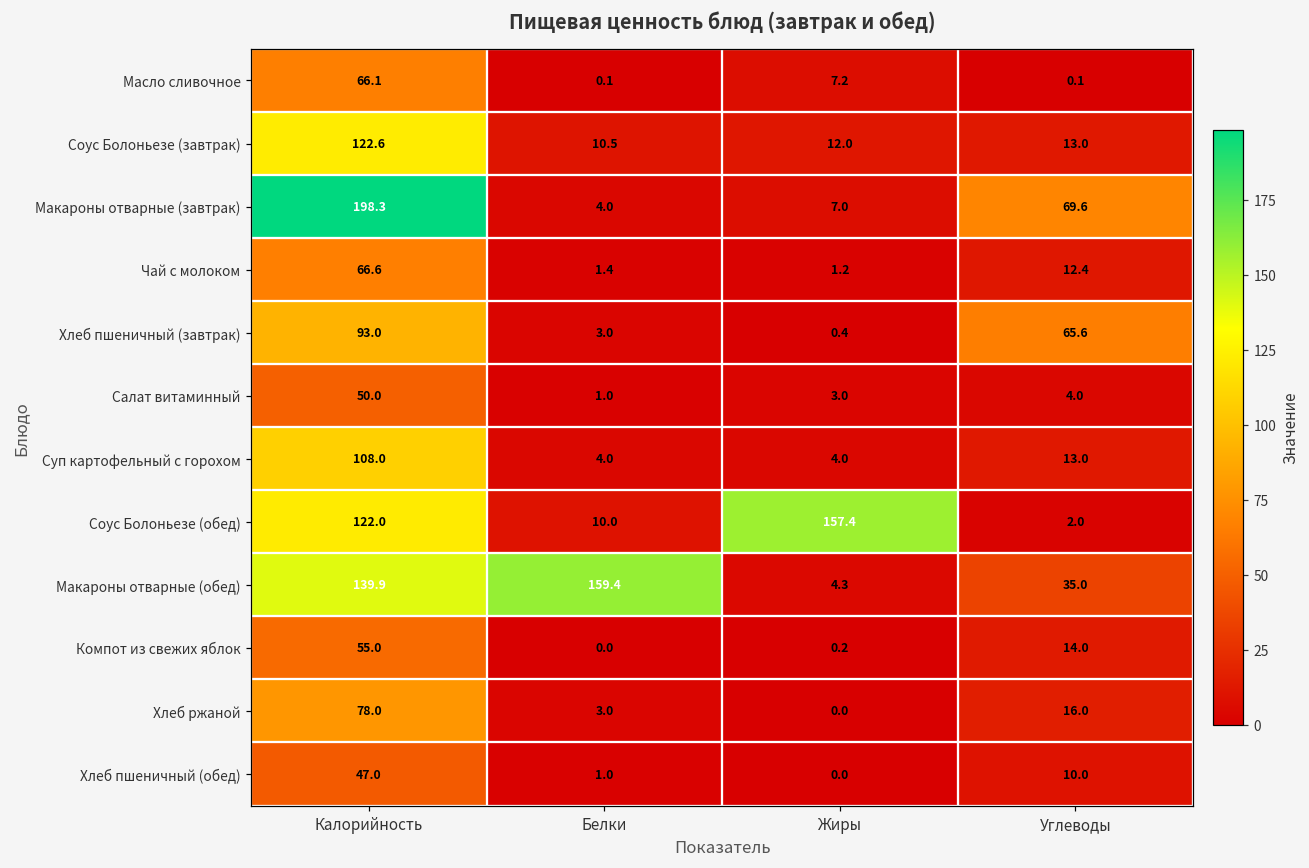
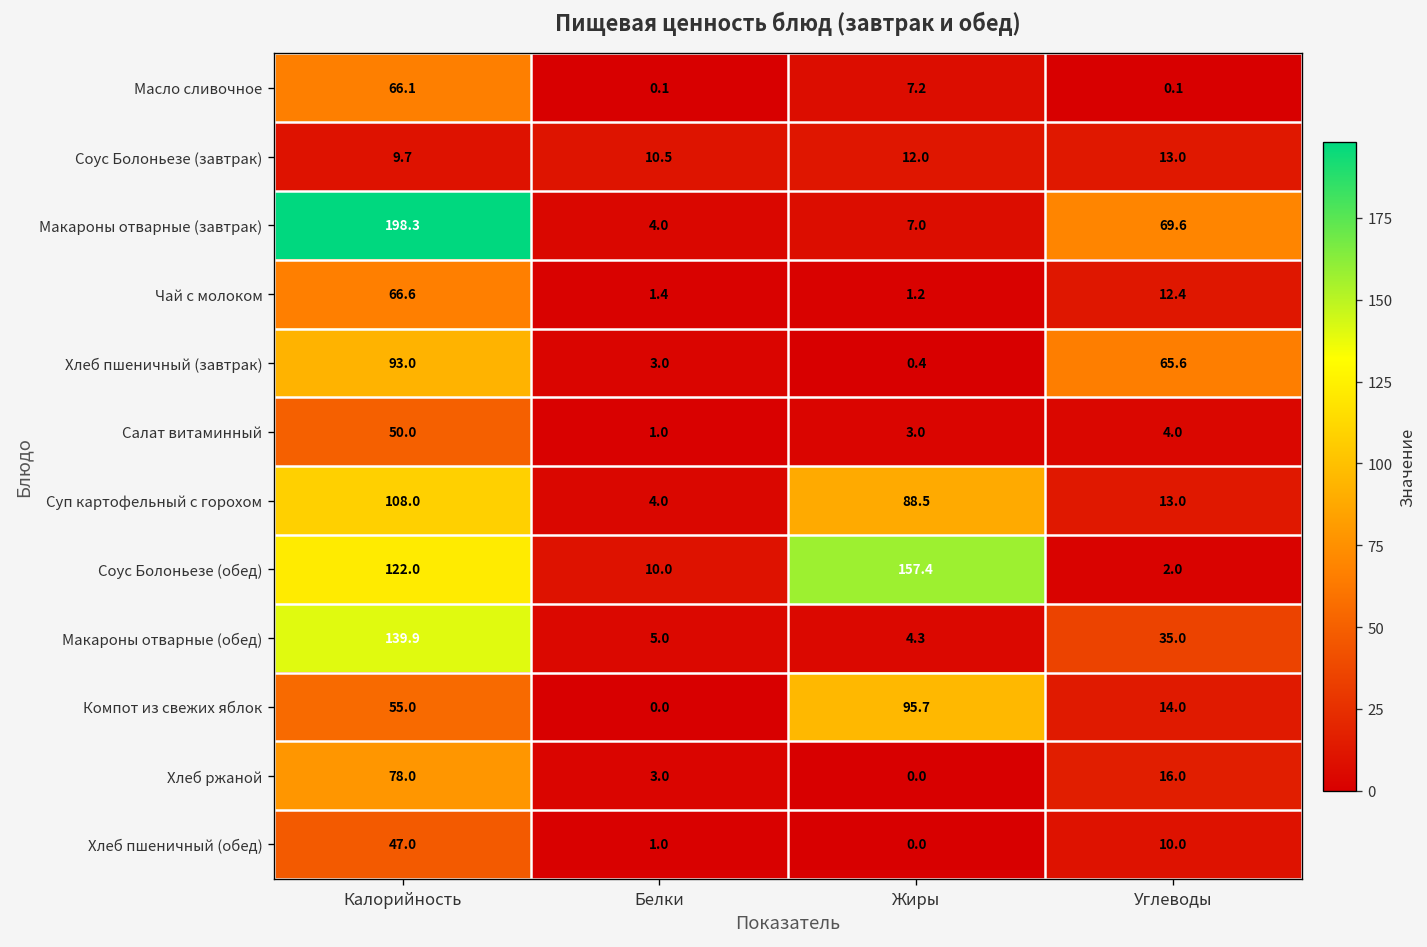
  {
    "Масло сливочное": {
      "Калорийность": 66.1,
      "Белки": 0.1,
      "Жиры": 7.2,
      "Углеводы": 0.1
    },
    "Соус Болоньезе (завтрак)": {
-     "Калорийность": 122.6,
+     "Калорийность": 9.7,
      "Белки": 10.5,
      "Жиры": 12.0,
      "Углеводы": 13.0
    },
    "Макароны отварные (завтрак)": {
      "Калорийность": 198.3,
      "Белки": 4.0,
      "Жиры": 7.0,
      "Углеводы": 69.6
    },
    "Чай с молоком": {
      "Калорийность": 66.6,
      "Белки": 1.4,
      "Жиры": 1.2,
      "Углеводы": 12.4
    },
    "Хлеб пшеничный (завтрак)": {
      "Калорийность": 93.0,
      "Белки": 3.0,
      "Жиры": 0.4,
      "Углеводы": 65.6
    },
    "Салат витаминный": {
      "Калорийность": 50.0,
      "Белки": 1.0,
      "Жиры": 3.0,
      "Углеводы": 4.0
    },
    "Суп картофельный с горохом": {
      "Калорийность": 108.0,
      "Белки": 4.0,
-     "Жиры": 4.0,
+     "Жиры": 88.5,
      "Углеводы": 13.0
    },
    "Соус Болоньезе (обед)": {
      "Калорийность": 122.0,
      "Белки": 10.0,
      "Жиры": 157.4,
      "Углеводы": 2.0
    },
    "Макароны отварные (обед)": {
      "Калорийность": 139.9,
-     "Белки": 159.4,
+     "Белки": 5.0,
      "Жиры": 4.3,
      "Углеводы": 35.0
    },
    "Компот из свежих яблок": {
      "Калорийность": 55.0,
      "Белки": 0.0,
-     "Жиры": 0.2,
+     "Жиры": 95.7,
      "Углеводы": 14.0
    },
    "Хлеб ржаной": {
      "Калорийность": 78.0,
      "Белки": 3.0,
      "Жиры": 0.0,
      "Углеводы": 16.0
    },
    "Хлеб пшеничный (обед)": {
      "Калорийность": 47.0,
      "Белки": 1.0,
      "Жиры": 0.0,
      "Углеводы": 10.0
    }
  }
